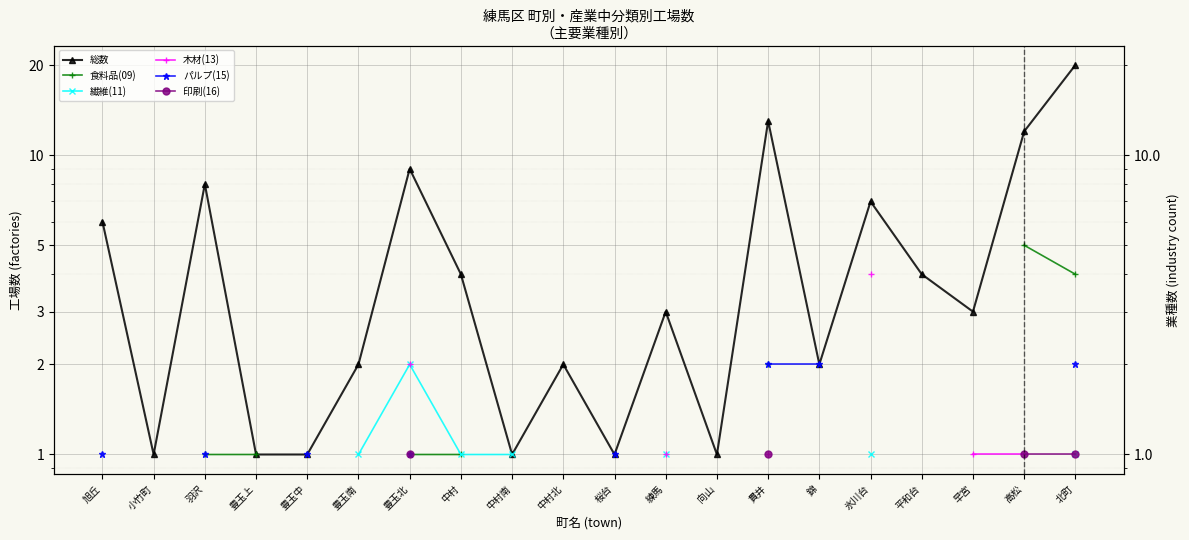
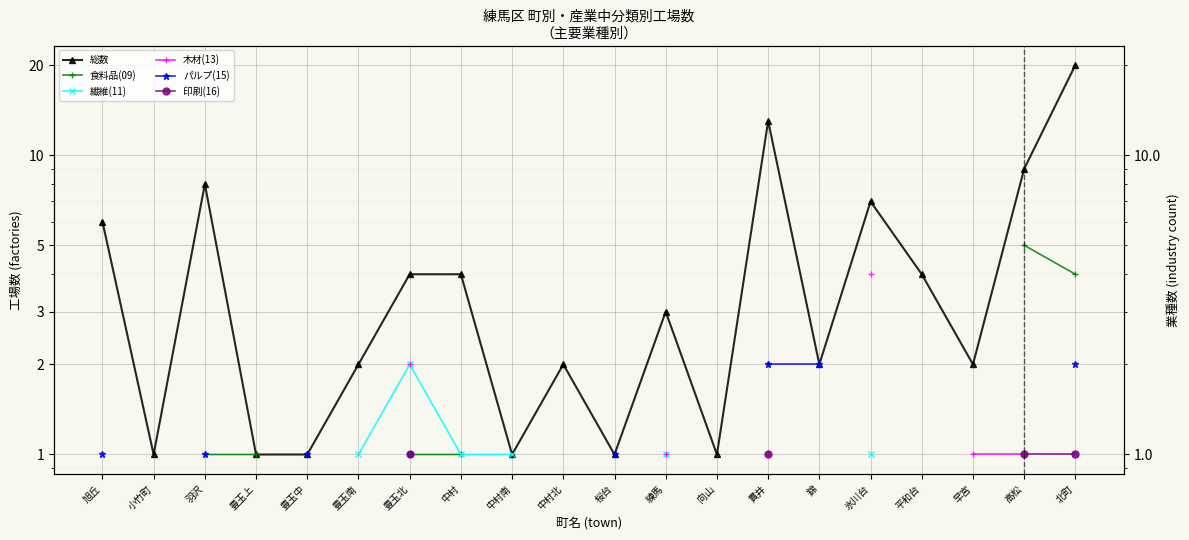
  {
    "総数": {
      "旭丘": 6,
      "小竹町": 1,
      "羽沢": 8,
      "豊玉南": 2,
-     "豊玉北": 9,
+     "豊玉北": 4,
      "中村": 4,
      "中村北": 2,
      "練馬": 3,
      "向山": 1,
      "貫井": 13,
      "氷川台": 7,
      "平和台": 4,
-     "早宮": 3,
-     "高松": 12,
+     "早宮": 2,
+     "高松": 9,
      "北町": 20
    },
    "食料品(09)": {
      "高松": 5,
      "北町": 4
    },
    "繊維(11)": {
      "豊玉南": 1,
      "氷川台": 1
    },
    "木材(13)": {
      "氷川台": 4,
      "早宮": 1
    },
    "パルプ(15)": {
      "旭丘": 1,
      "北町": 2
    }
  }
